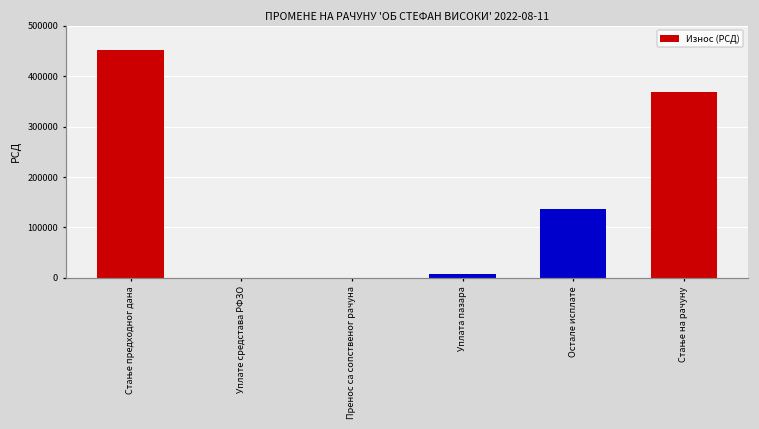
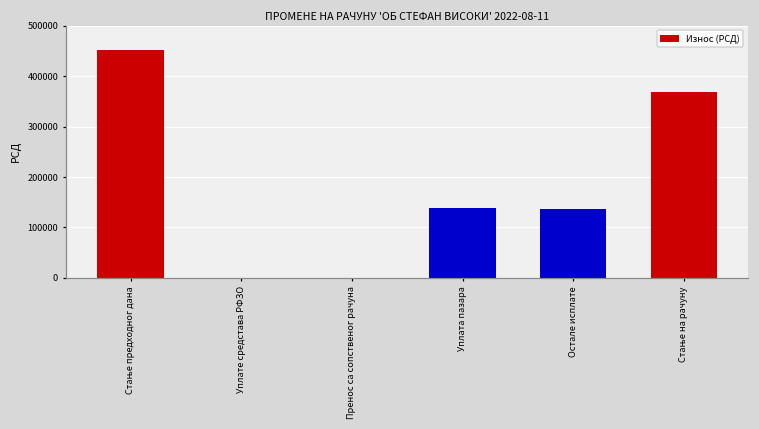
  {
    "Стање предходног дана": 450000,
    "Уплате средстава РФЗО": 0,
    "Пренос са сопственог рачуна": 0,
-   "Уплата пазара": 10000,
+   "Уплата пазара": 140000,
    "Остале исплате": 140000,
    "Стање на рачуну": 370000
  }
